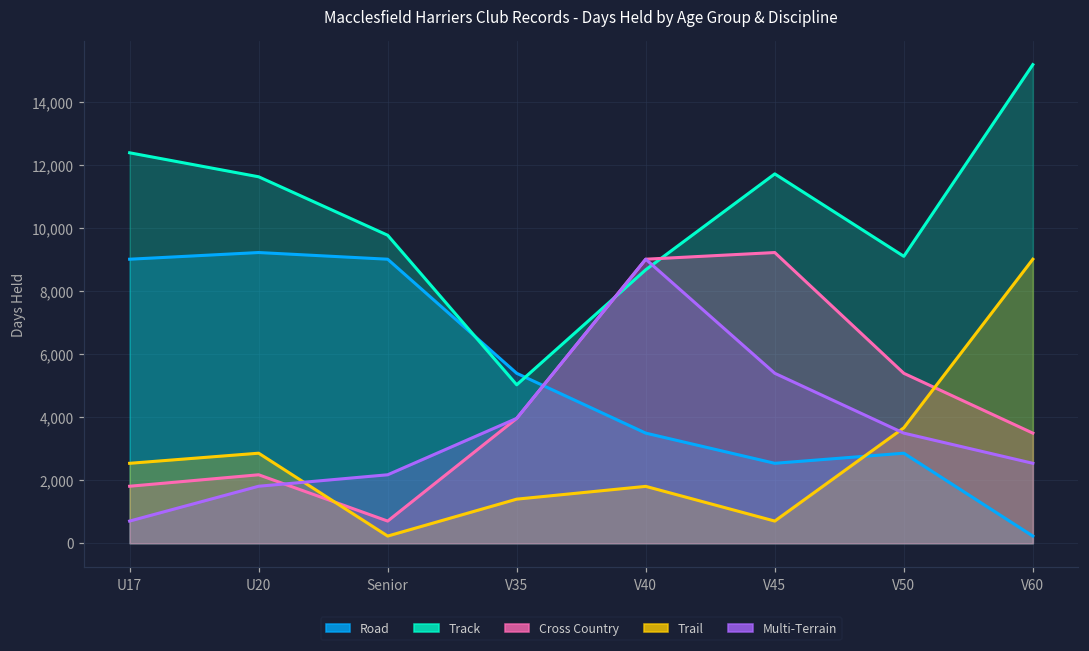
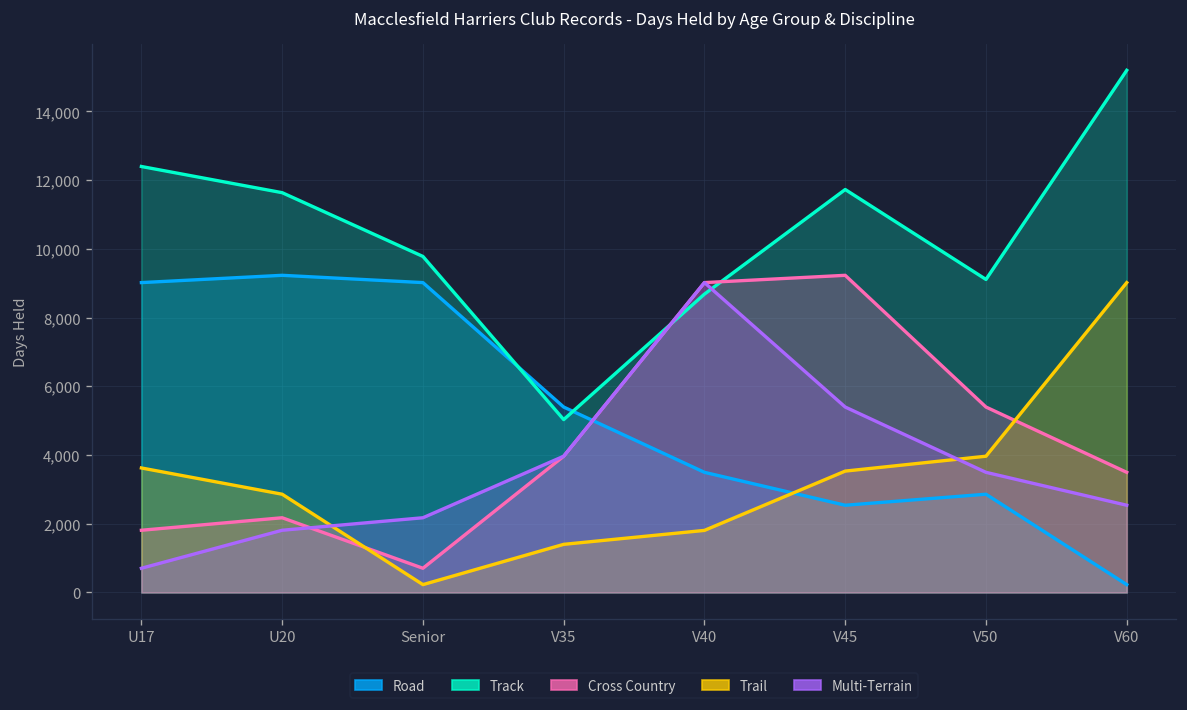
  {
    "Trail": {
-     "U17": "2,500",
+     "U17": "3,600",
      "U20": "2,900",
      "Senior": "200",
      "V35": "1,400",
      "V40": "1,800",
-     "V45": "700",
-     "V50": "3,700",
+     "V45": "3,500",
+     "V50": "4,000",
      "V60": "9,000"
    }
  }
